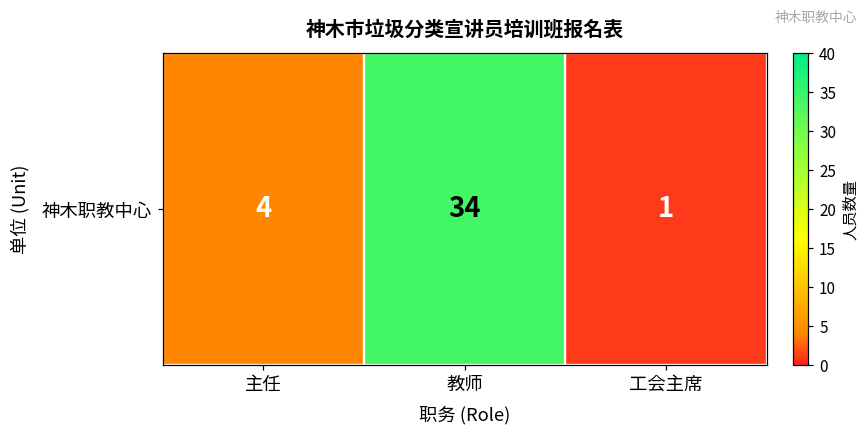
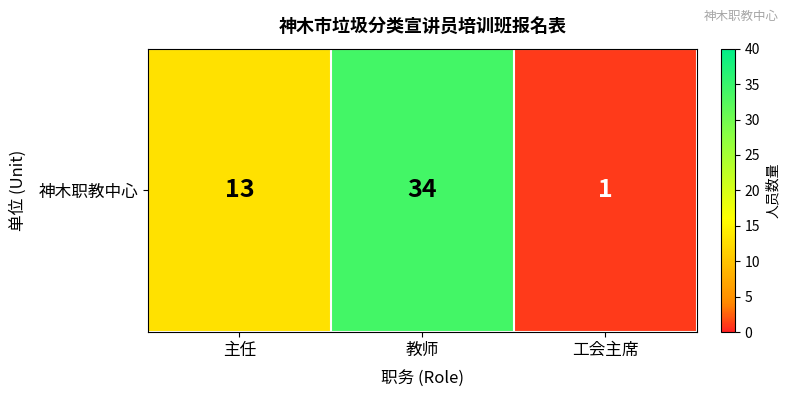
  {
    "神木职教中心": {
-     "主任": 4,
+     "主任": 13,
      "教师": 34,
      "工会主席": 1
    }
  }
